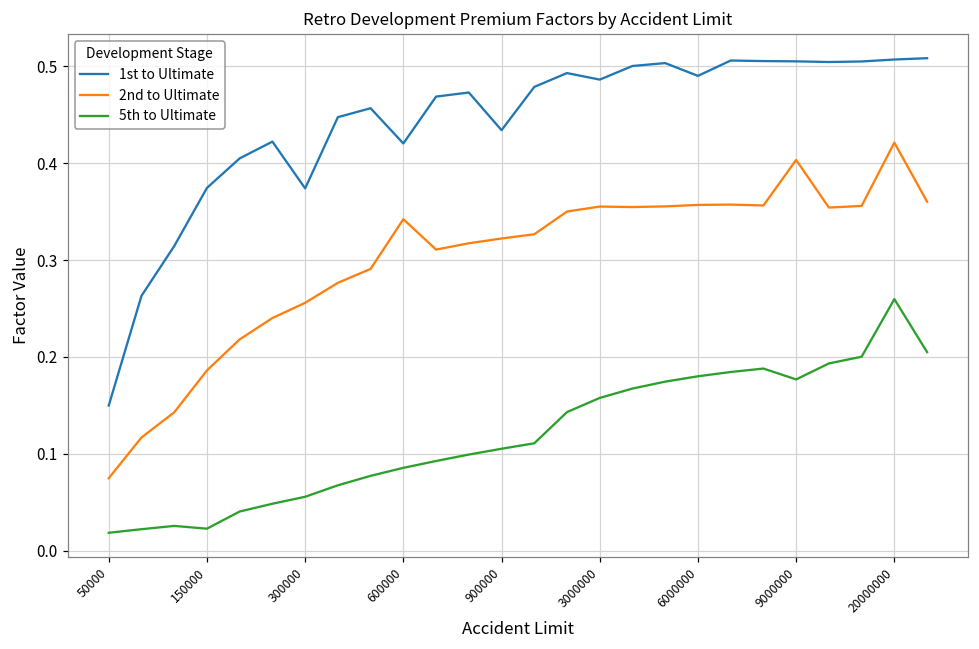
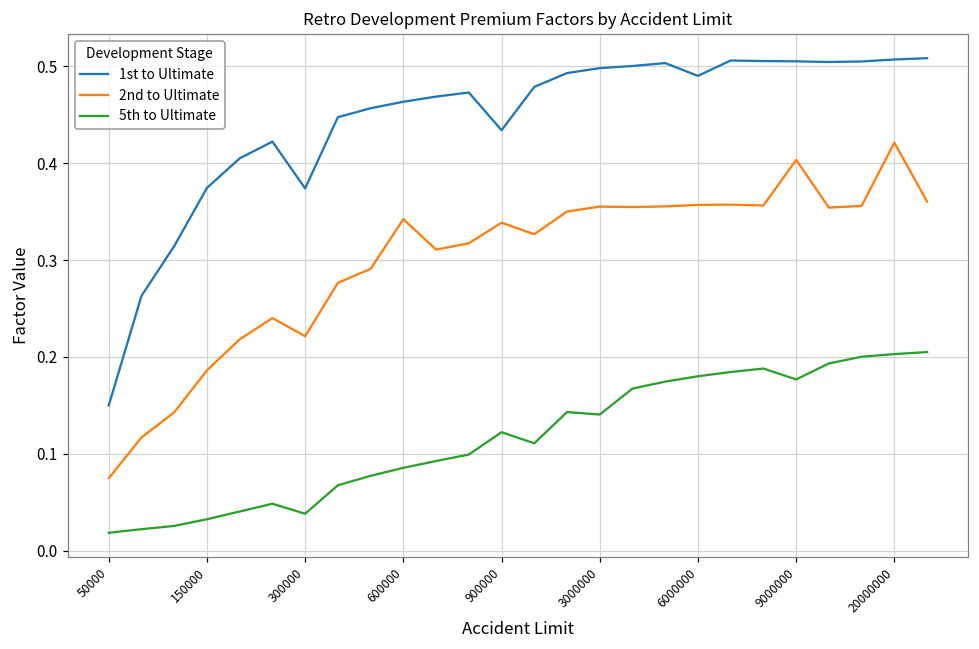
  {
    "1st to Ultimate": {
      "50000": 0.15,
      "150000": 0.37,
      "300000": 0.37,
-     "600000": 0.42,
+     "600000": 0.46,
      "900000": 0.43,
-     "3000000": 0.49,
+     "3000000": 0.50,
      "6000000": 0.49,
      "9000000": 0.51,
      "20000000": 0.51
    },
    "2nd to Ultimate": {
      "50000": 0.07,
      "150000": 0.19,
-     "300000": 0.26,
+     "300000": 0.22,
      "600000": 0.34,
-     "900000": 0.32,
+     "900000": 0.34,
      "3000000": 0.36,
      "6000000": 0.36,
      "9000000": 0.40,
      "20000000": 0.42
    },
    "5th to Ultimate": {
      "50000": 0.02,
-     "150000": 0.02,
-     "300000": 0.06,
+     "150000": 0.03,
+     "300000": 0.04,
      "600000": 0.09,
-     "900000": 0.11,
-     "3000000": 0.16,
+     "900000": 0.12,
+     "3000000": 0.14,
      "6000000": 0.18,
      "9000000": 0.18,
-     "20000000": 0.26
+     "20000000": 0.20
    }
  }
